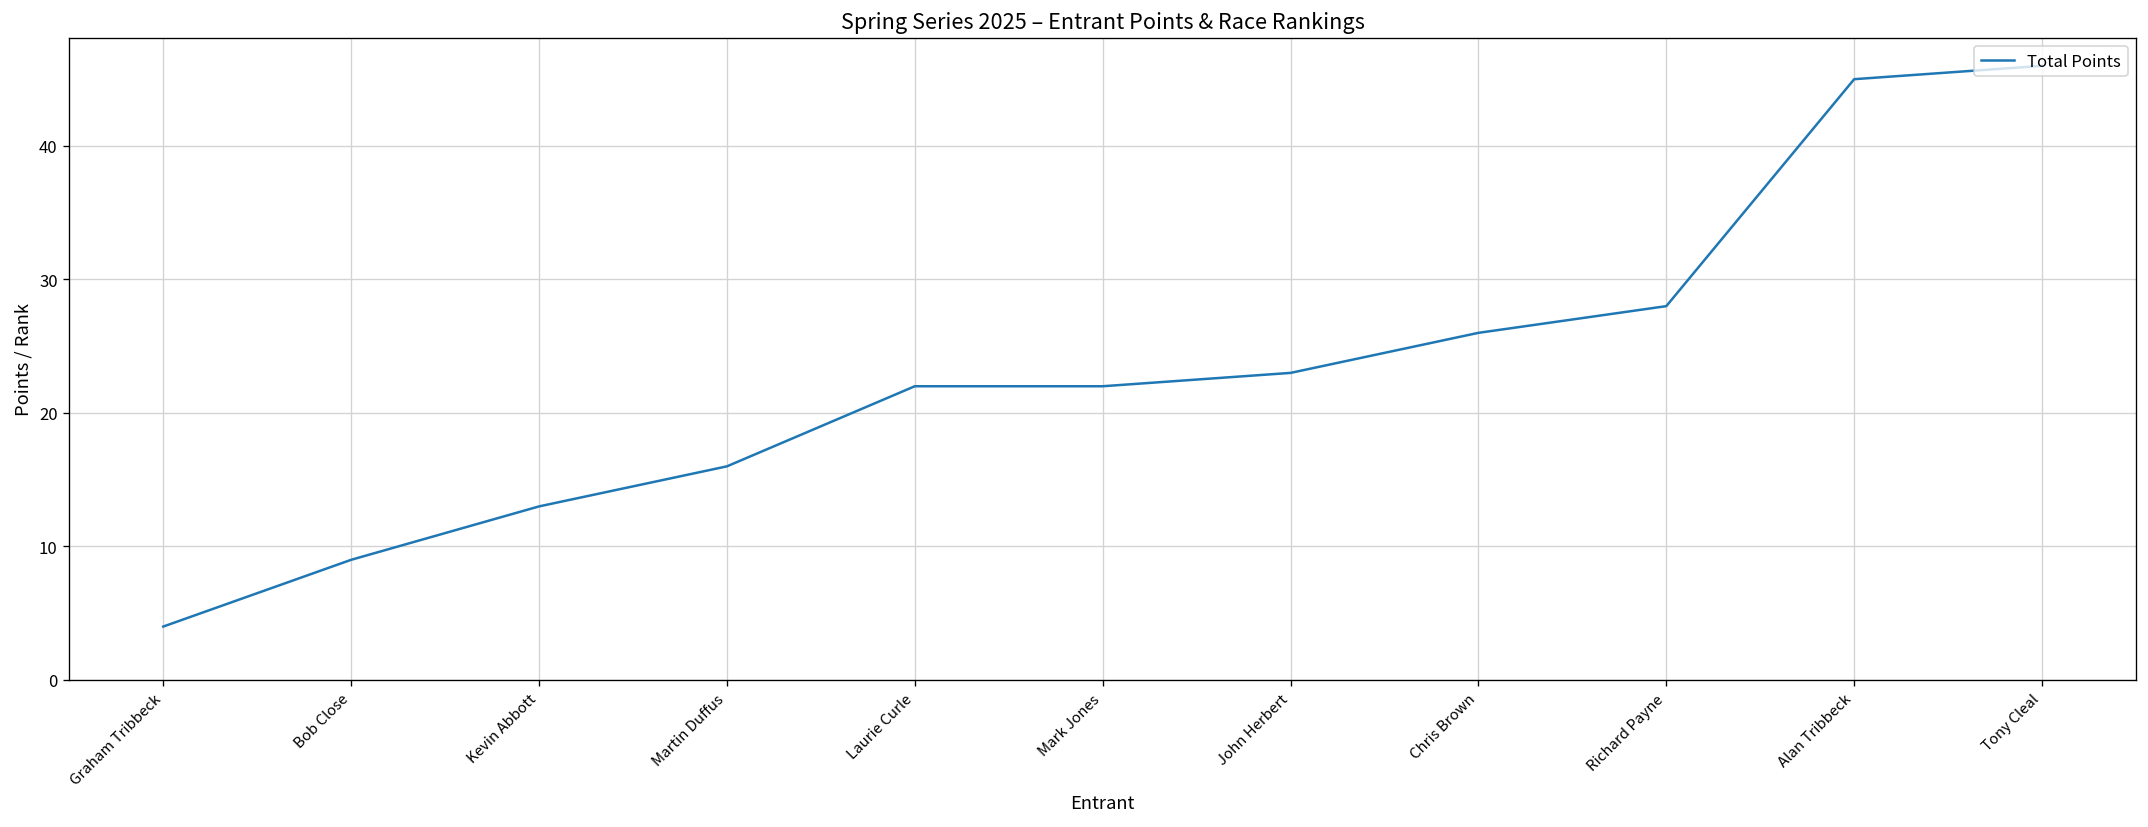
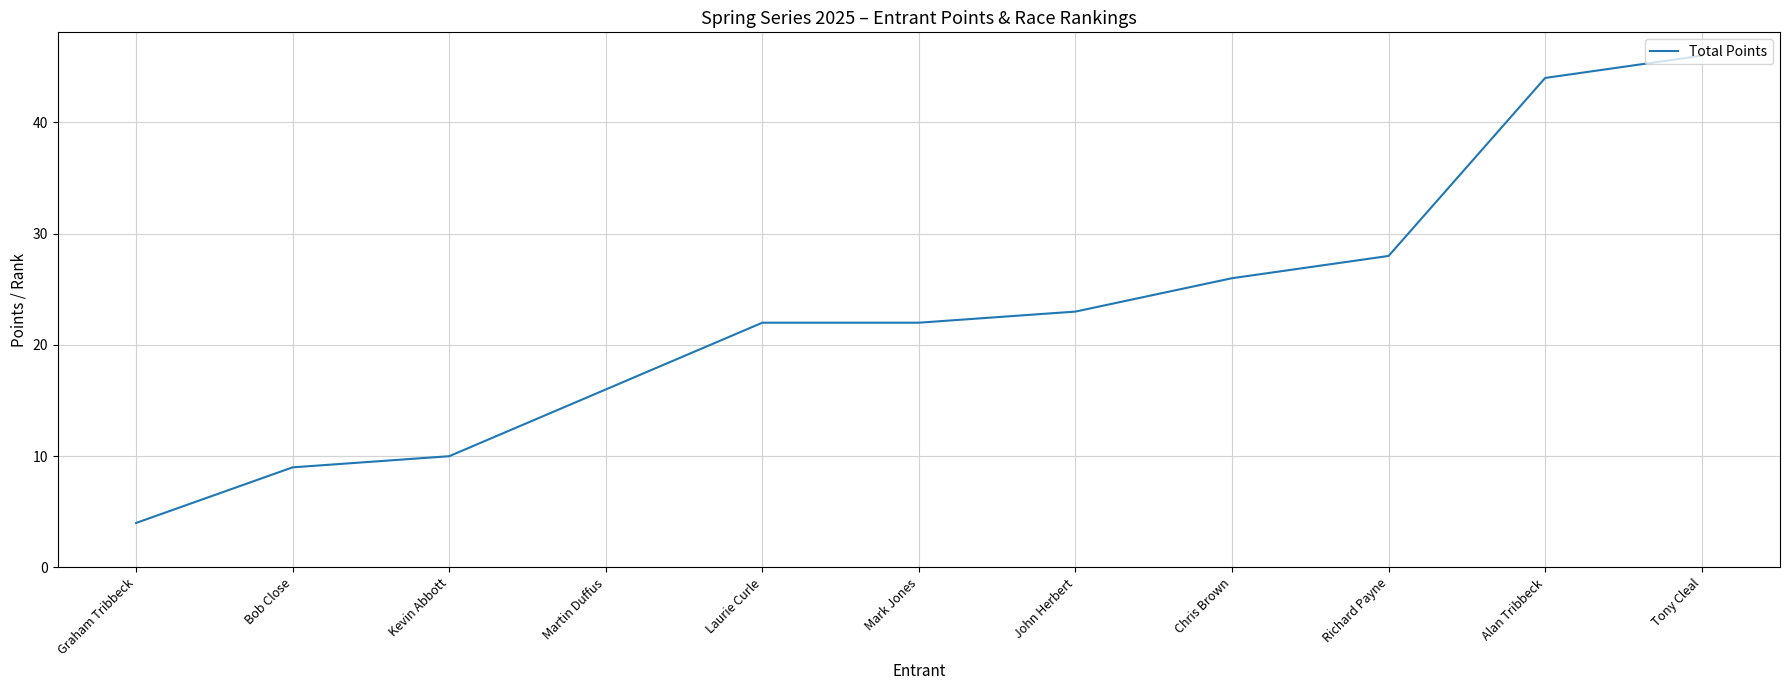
  {
    "Graham Tribbeck": 4,
    "Bob Close": 9,
-   "Kevin Abbott": 13,
+   "Kevin Abbott": 10,
    "Martin Duffus": 16,
    "Laurie Curle": 22,
    "Mark Jones": 22,
    "John Herbert": 23,
    "Chris Brown": 26,
    "Richard Payne": 28,
-   "Alan Tribbeck": 45
+   "Alan Tribbeck": 44
  }
